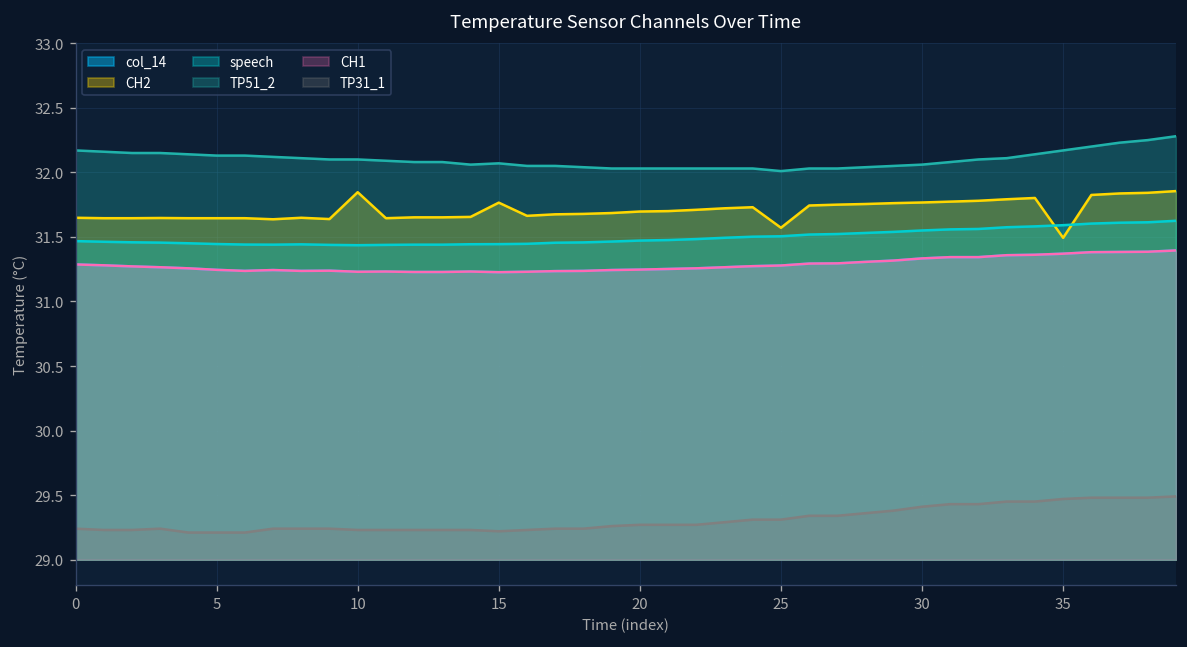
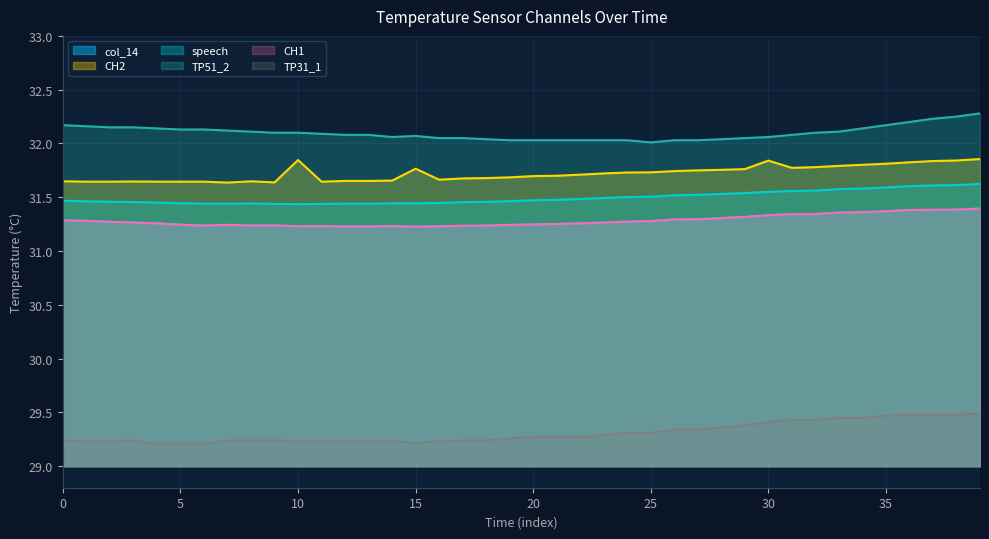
  {
    "CH2": {
      "0": 31.65,
      "5": 31.65,
      "10": 31.85,
      "15": 31.77,
      "20": 31.70,
-     "25": 31.57,
-     "30": 31.77,
-     "35": 31.49
+     "25": 31.73,
+     "30": 31.84,
+     "35": 31.81
    }
  }
